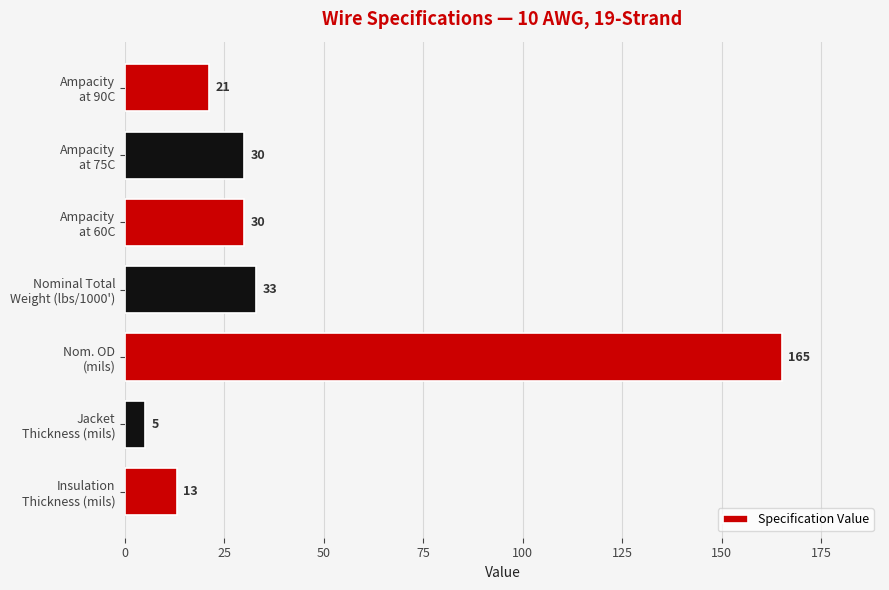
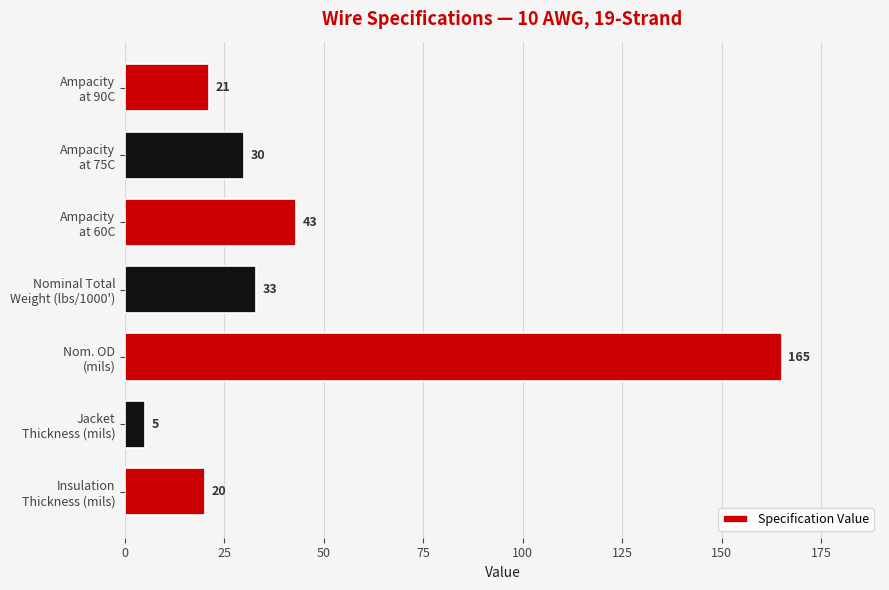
  {
    "Ampacity at 90C": 21,
    "Ampacity at 75C": 30,
-   "Ampacity at 60C": 30,
+   "Ampacity at 60C": 43,
    "Nominal Total Weight (lbs/1000')": 33,
    "Nom. OD (mils)": 165,
    "Jacket Thickness (mils)": 5,
-   "Insulation Thickness (mils)": 13
+   "Insulation Thickness (mils)": 20
  }
